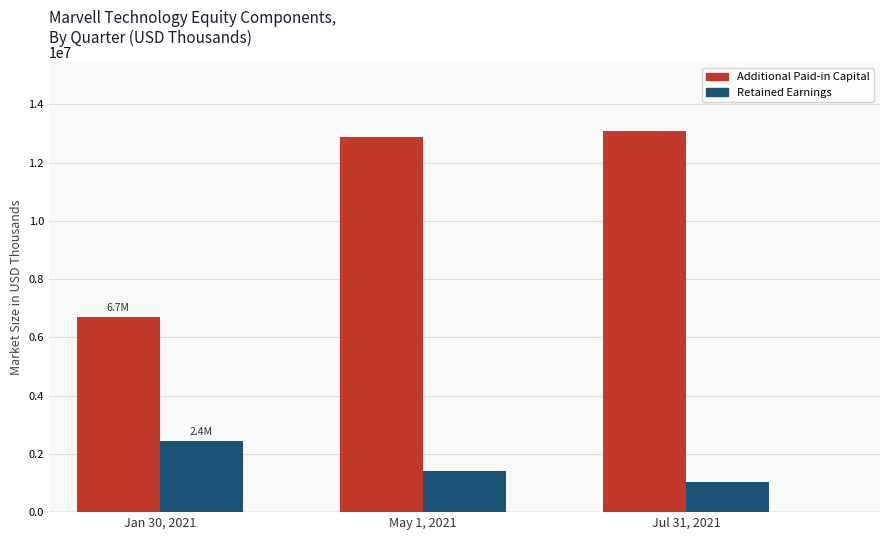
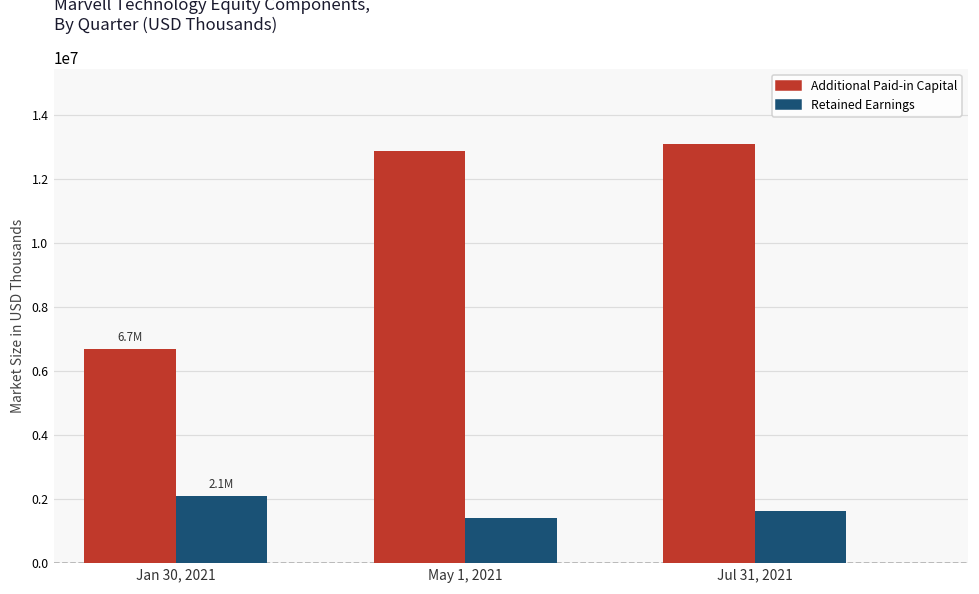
  {
    "Additional Paid-in Capital": {
      "Jan 30, 2021": "6.7M"
    },
    "Retained Earnings": {
-     "Jan 30, 2021": "2.4M",
-     "Jul 31, 2021": "1000000"
+     "Jan 30, 2021": "2.1M",
+     "Jul 31, 2021": "1600000"
    }
  }
